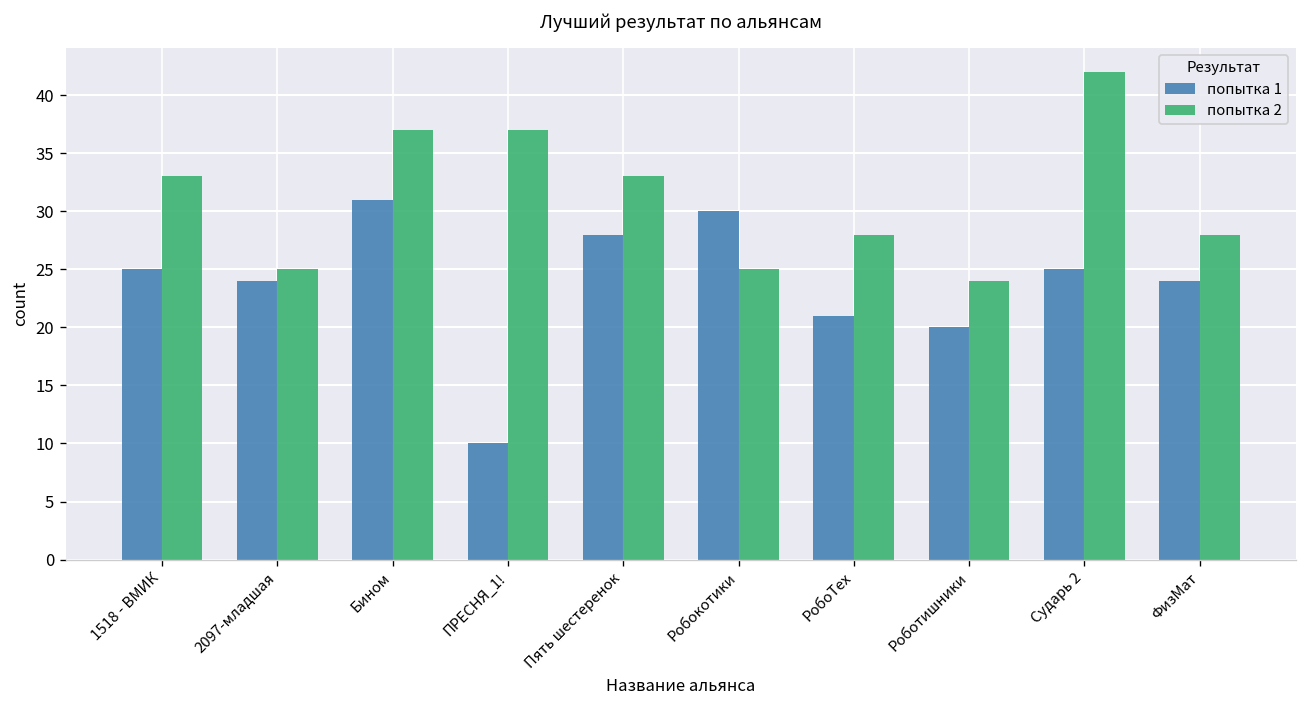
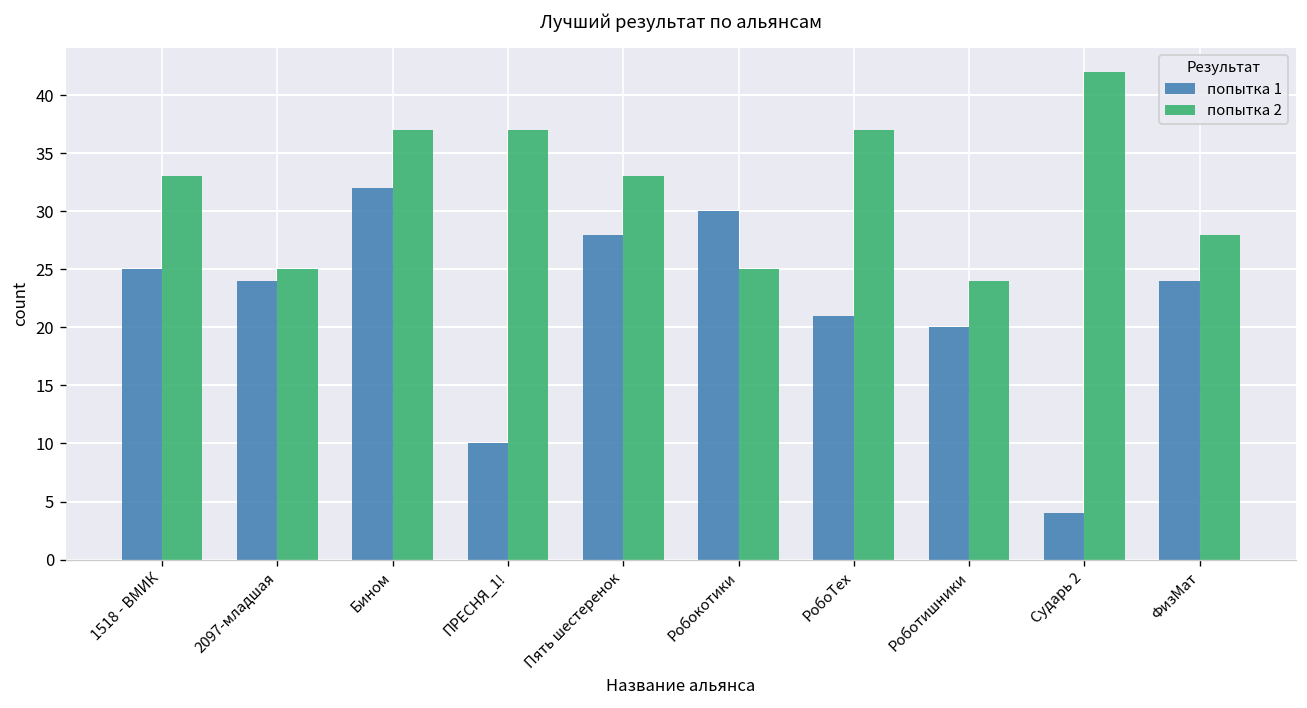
  {
    "попытка 1": {
      "1518 - ВМИК": 25,
      "2097-младшая": 24,
-     "Бином": 31,
+     "Бином": 32,
      "ПРЕСНЯ_1!": 10,
      "Пять шестеренок": 28,
      "Робокотики": 30,
      "РобоТех": 21,
      "Роботишники": 20,
-     "Сударь 2": 25,
+     "Сударь 2": 4,
      "ФизМат": 24
    },
    "попытка 2": {
      "1518 - ВМИК": 33,
      "2097-младшая": 25,
      "Бином": 37,
      "ПРЕСНЯ_1!": 37,
      "Пять шестеренок": 33,
      "Робокотики": 25,
-     "РобоТех": 28,
+     "РобоТех": 37,
      "Роботишники": 24,
      "Сударь 2": 42,
      "ФизМат": 28
    }
  }
